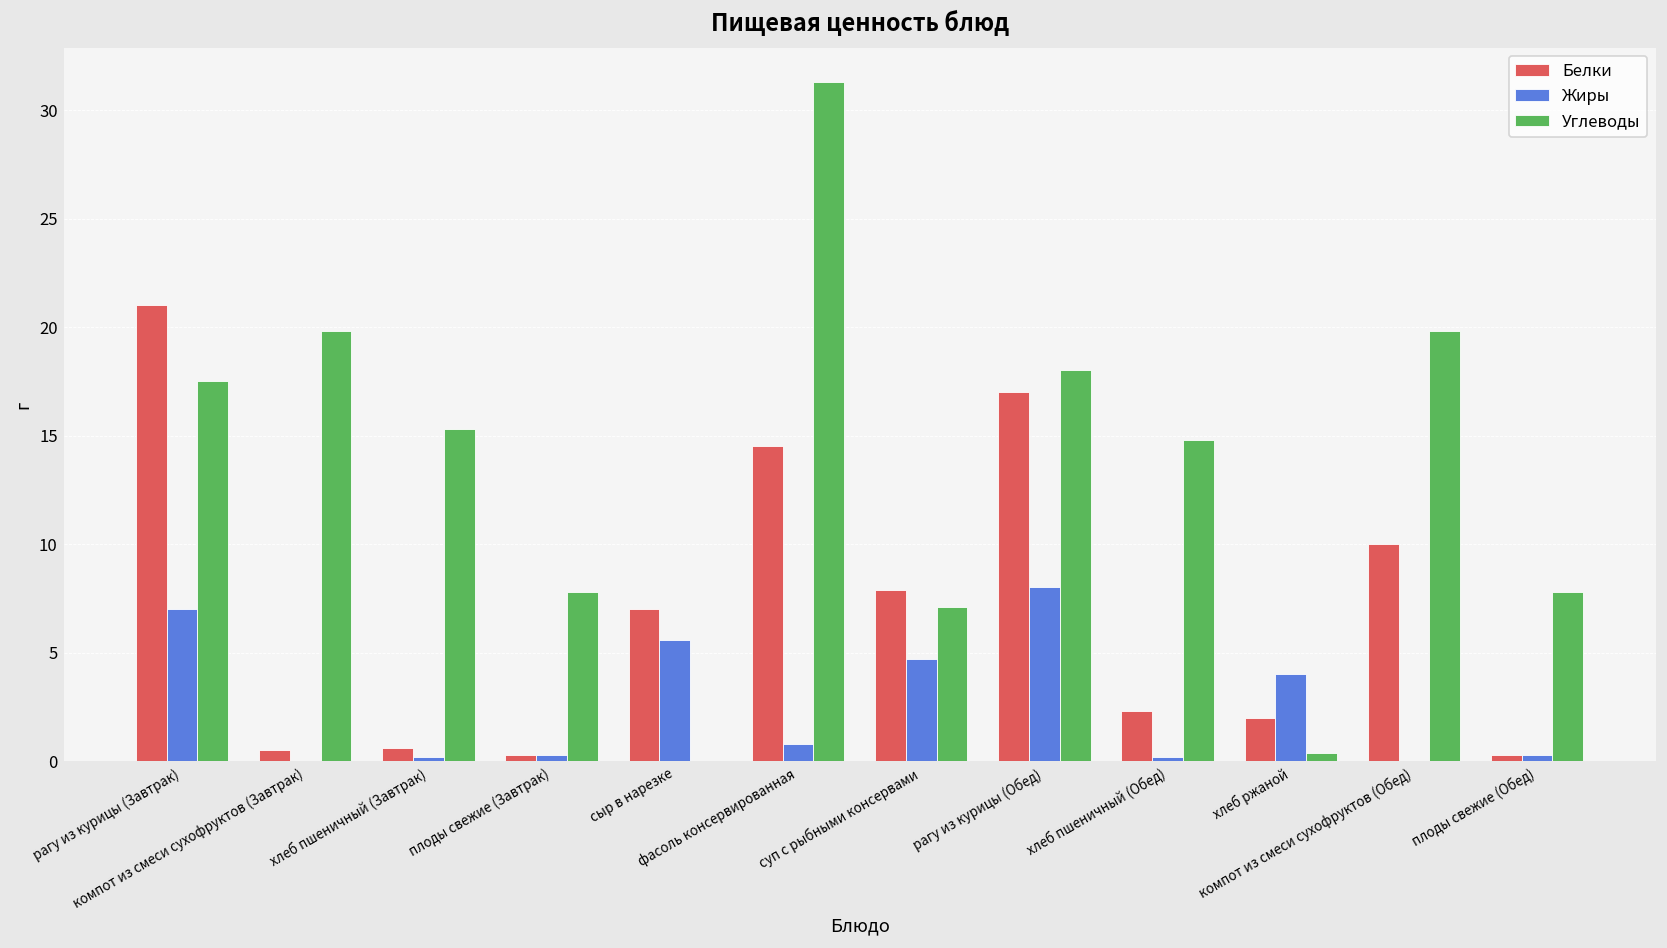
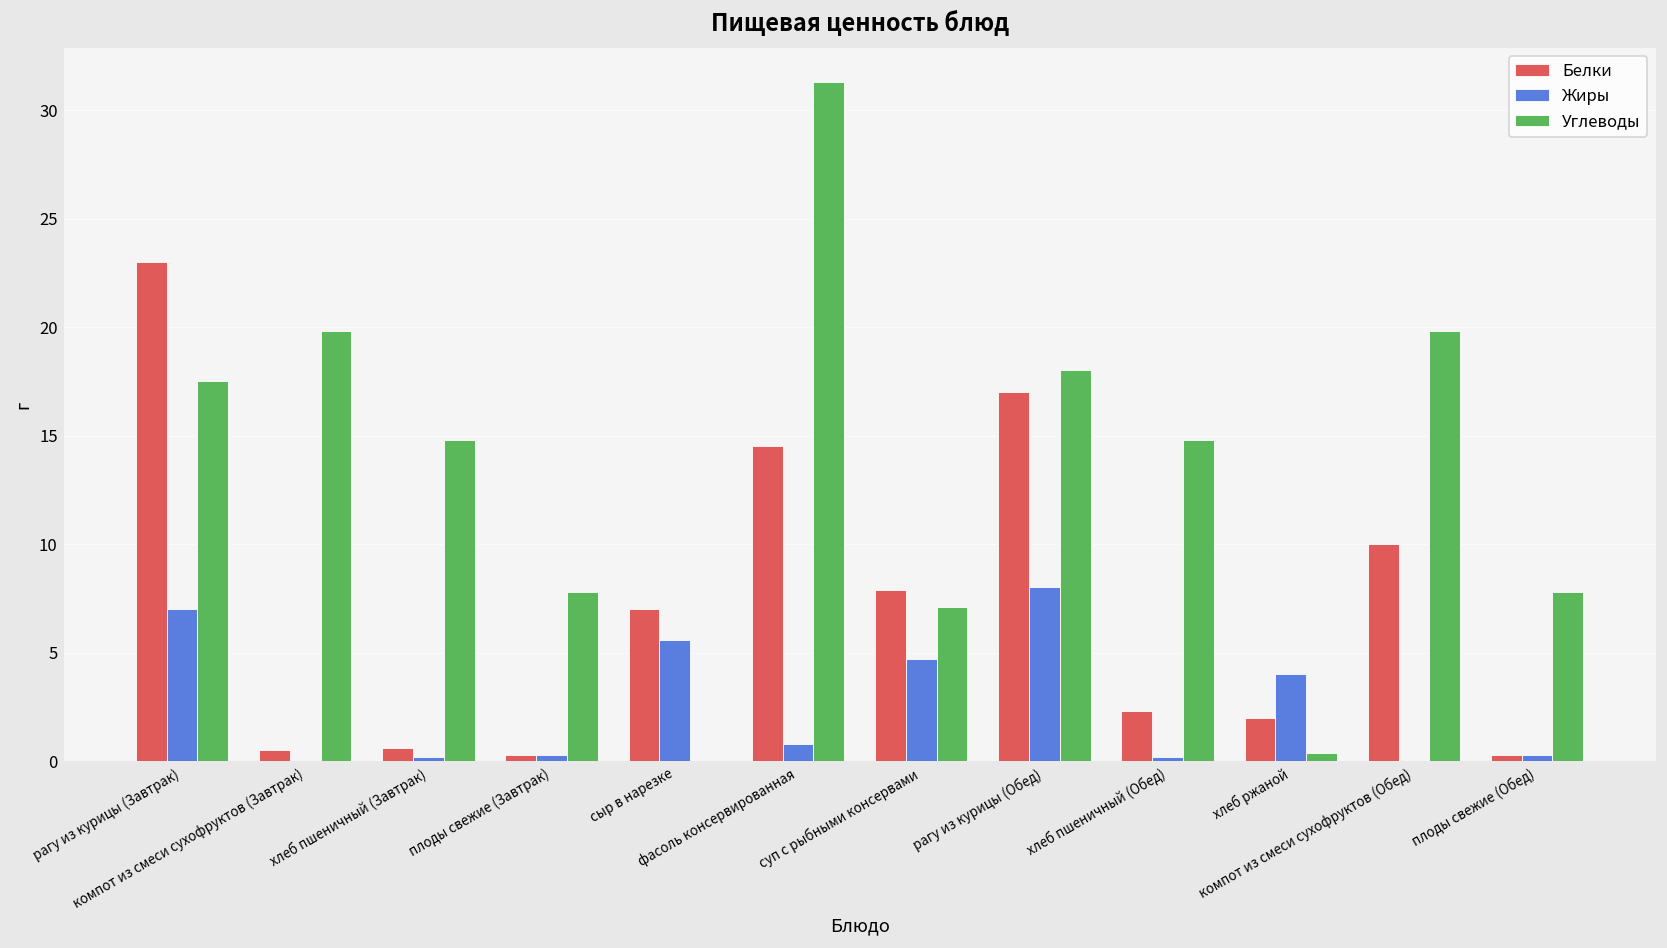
  {
    "Белки": {
-     "рагу из курицы (Завтрак)": 21,
+     "рагу из курицы (Завтрак)": 23,
      "компот из смеси сухофруктов (Завтрак)": 0.5,
      "хлеб пшеничный (Завтрак)": 0.6,
      "плоды свежие (Завтрак)": 0.3,
      "сыр в нарезке": 7,
      "фасоль консервированная": 14.5,
      "суп с рыбными консервами": 8,
      "рагу из курицы (Обед)": 17,
      "хлеб пшеничный (Обед)": 2.3,
      "хлеб ржаной": 2,
      "компот из смеси сухофруктов (Обед)": 10,
      "плоды свежие (Обед)": 0.3
    },
    "Жиры": {
      "рагу из курицы (Завтрак)": 7.0,
      "компот из смеси сухофруктов (Завтрак)": 0.0,
      "хлеб пшеничный (Завтрак)": 0.2,
      "плоды свежие (Завтрак)": 0.3,
      "сыр в нарезке": 5.6,
      "фасоль консервированная": 0.8,
      "суп с рыбными консервами": 4.7,
      "рагу из курицы (Обед)": 8.0,
      "хлеб пшеничный (Обед)": 0.2,
      "хлеб ржаной": 4.0,
      "компот из смеси сухофруктов (Обед)": 0.0,
      "плоды свежие (Обед)": 0.3
    },
    "Углеводы": {
      "рагу из курицы (Завтрак)": 17.5,
      "компот из смеси сухофруктов (Завтрак)": 19.8,
-     "хлеб пшеничный (Завтрак)": 15.3,
+     "хлеб пшеничный (Завтрак)": 14.8,
      "плоды свежие (Завтрак)": 7.8,
      "сыр в нарезке": 0.0,
      "фасоль консервированная": 31.3,
      "суп с рыбными консервами": 7.1,
      "рагу из курицы (Обед)": 18.0,
      "хлеб пшеничный (Обед)": 14.8,
      "хлеб ржаной": 0.4,
      "компот из смеси сухофруктов (Обед)": 19.8,
      "плоды свежие (Обед)": 7.8
    }
  }
